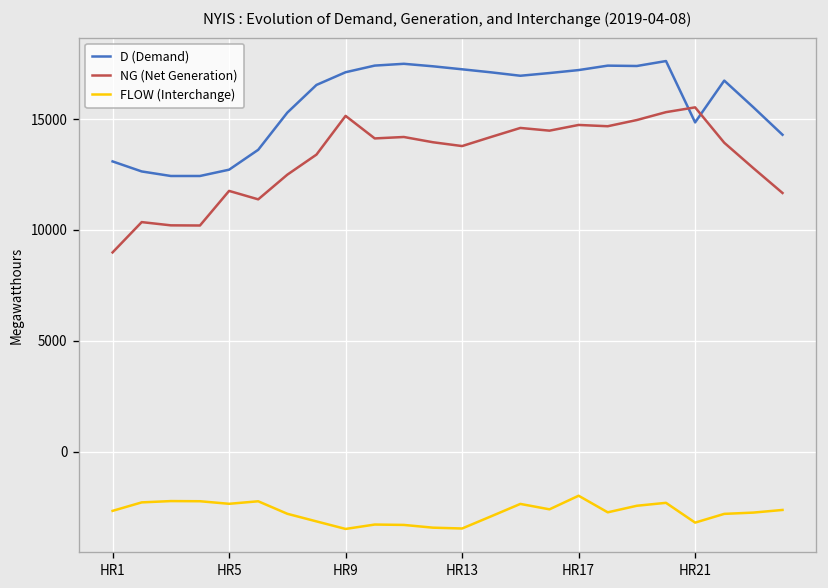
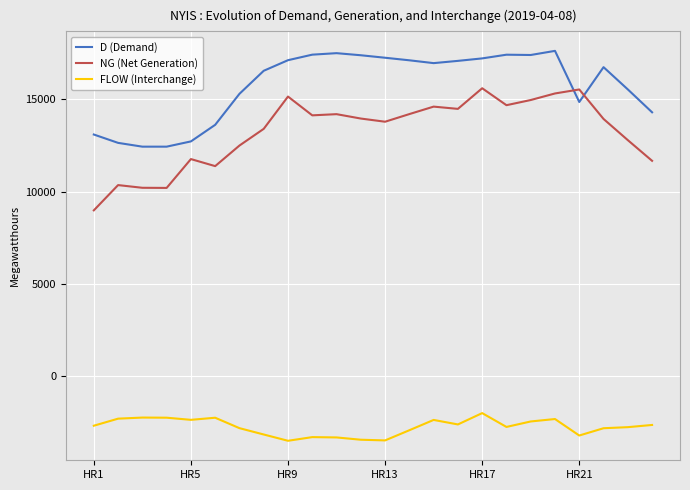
  {
    "D (Demand)": {
      "HR1": 13100,
      "HR5": 12700,
      "HR9": 17100,
      "HR13": 17200,
      "HR17": 17200,
      "HR21": 14800
    },
    "NG (Net Generation)": {
      "HR1": 9000,
      "HR5": 11800,
      "HR9": 15100,
      "HR13": 13800,
-     "HR17": 14700,
+     "HR17": 15600,
      "HR21": 15500
    },
    "FLOW (Interchange)": {
      "HR1": -2700,
      "HR5": -2300,
      "HR9": -3500,
      "HR13": -3500,
      "HR17": -2000,
      "HR21": -3200
    }
  }
